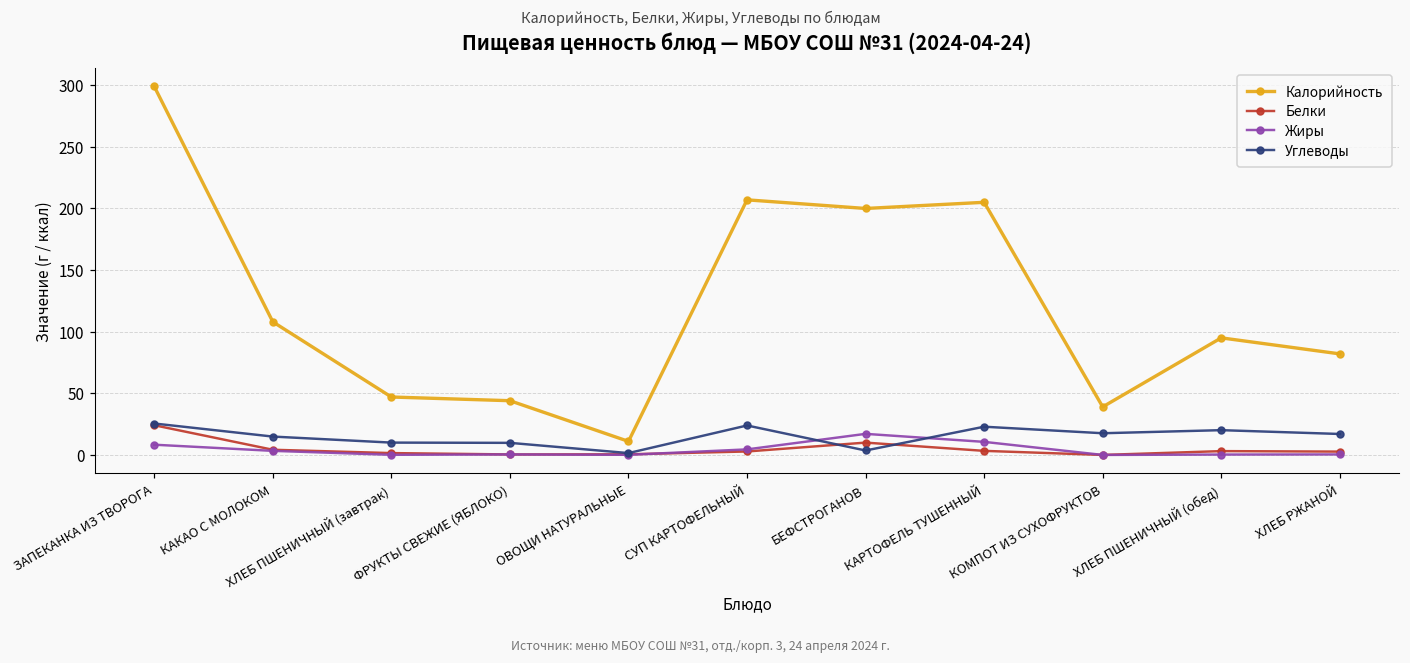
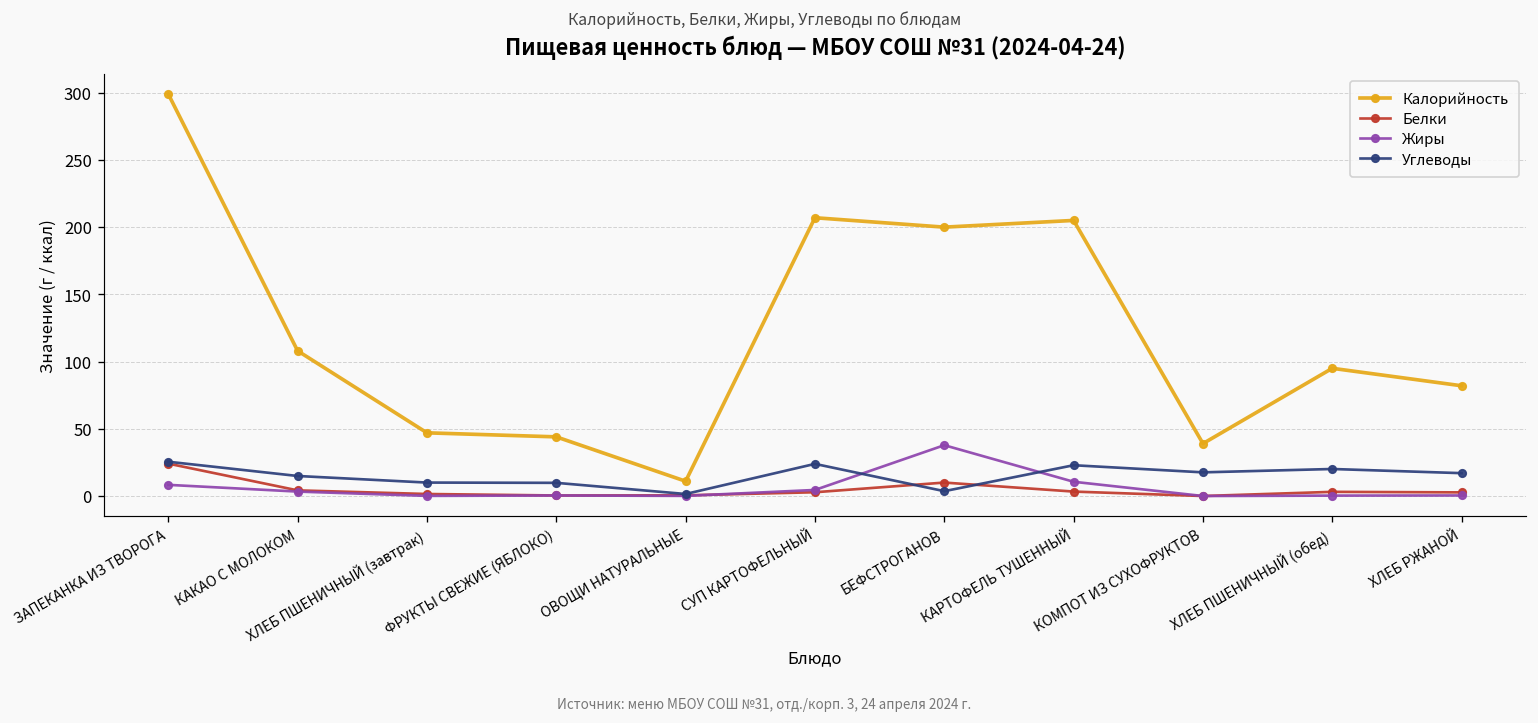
  {
    "Калорийность": {
      "ЗАПЕКАНКА ИЗ ТВОРОГА": 299,
      "КАКАО С МОЛОКОМ": 108,
      "ХЛЕБ ПШЕНИЧНЫЙ (завтрак)": 47,
      "ФРУКТЫ СВЕЖИЕ (ЯБЛОКО)": 44,
      "ОВОЩИ НАТУРАЛЬНЫЕ": 11,
      "СУП КАРТОФЕЛЬНЫЙ": 207,
      "БЕФСТРОГАНОВ": 200,
      "КАРТОФЕЛЬ ТУШЕННЫЙ": 205,
      "КОМПОТ ИЗ СУХОФРУКТОВ": 39,
      "ХЛЕБ ПШЕНИЧНЫЙ (обед)": 95,
      "ХЛЕБ РЖАНОЙ": 82
    },
    "Белки": {
      "БЕФСТРОГАНОВ": 10,
      "КАРТОФЕЛЬ ТУШЕННЫЙ": 3,
      "ХЛЕБ ПШЕНИЧНЫЙ (обед)": 3,
      "ХЛЕБ РЖАНОЙ": 3
    },
    "Жиры": {
      "ЗАПЕКАНКА ИЗ ТВОРОГА": 8,
-     "БЕФСТРОГАНОВ": 17,
+     "БЕФСТРОГАНОВ": 38,
      "КАРТОФЕЛЬ ТУШЕННЫЙ": 11,
      "ХЛЕБ ПШЕНИЧНЫЙ (обед)": 0,
      "ХЛЕБ РЖАНОЙ": 0
    },
    "Углеводы": {
      "КАКАО С МОЛОКОМ": 15,
      "ХЛЕБ ПШЕНИЧНЫЙ (завтрак)": 10,
      "ФРУКТЫ СВЕЖИЕ (ЯБЛОКО)": 10,
      "СУП КАРТОФЕЛЬНЫЙ": 24,
      "БЕФСТРОГАНОВ": 4,
      "КАРТОФЕЛЬ ТУШЕННЫЙ": 23,
      "КОМПОТ ИЗ СУХОФРУКТОВ": 18,
      "ХЛЕБ ПШЕНИЧНЫЙ (обед)": 20,
      "ХЛЕБ РЖАНОЙ": 17
    }
  }
